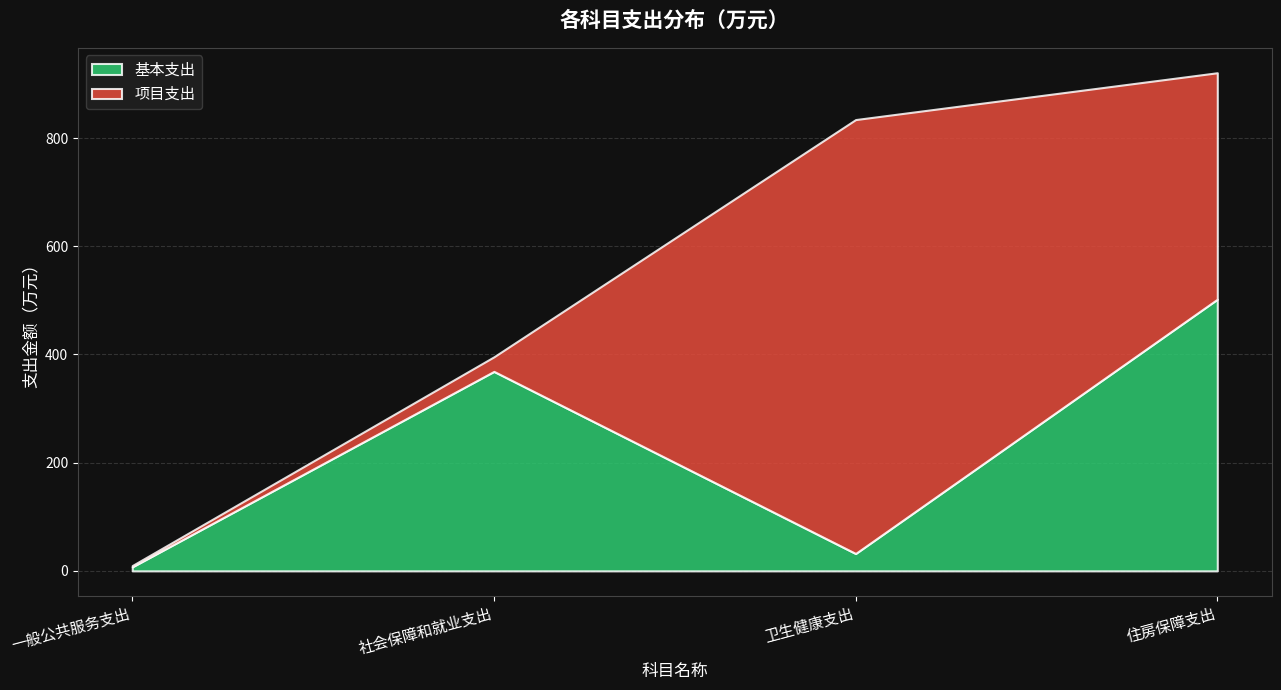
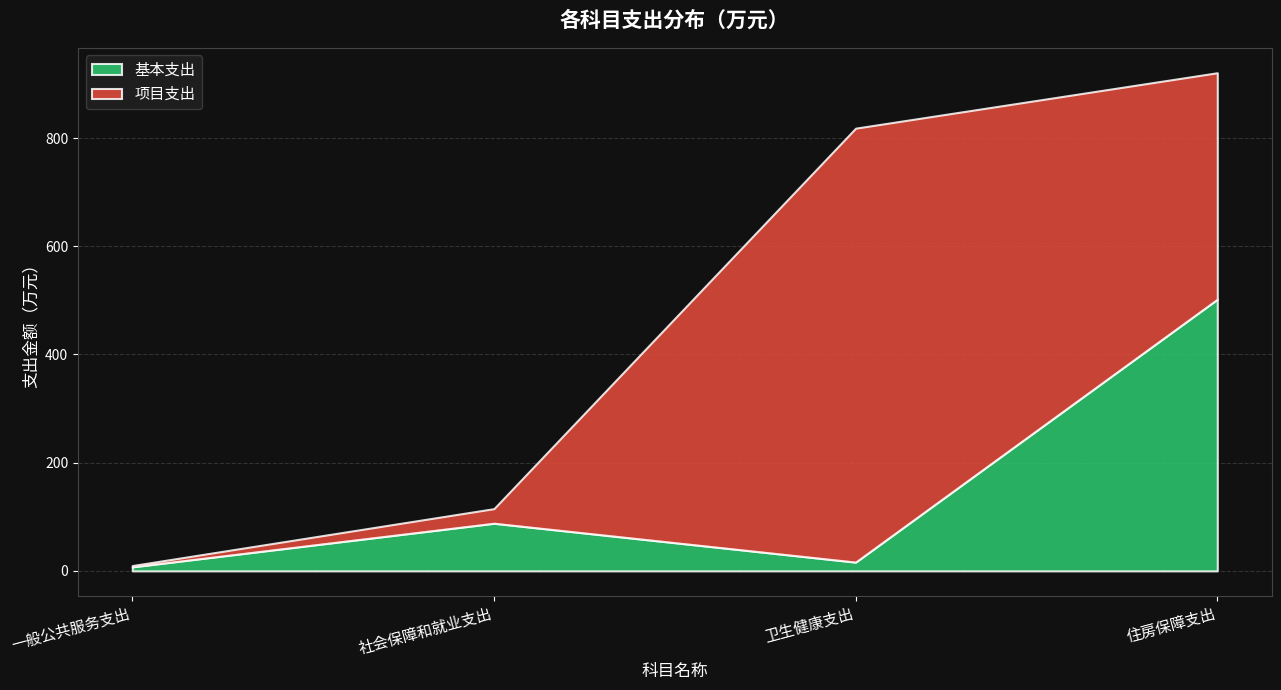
  {
    "基本支出": {
-     "社会保障和就业支出": 370,
-     "卫生健康支出": 30,
+     "社会保障和就业支出": 90,
+     "卫生健康支出": 20,
      "住房保障支出": 500
    },
    "项目支出": {
      "社会保障和就业支出": 30,
      "卫生健康支出": 800,
      "住房保障支出": 420
    }
  }
